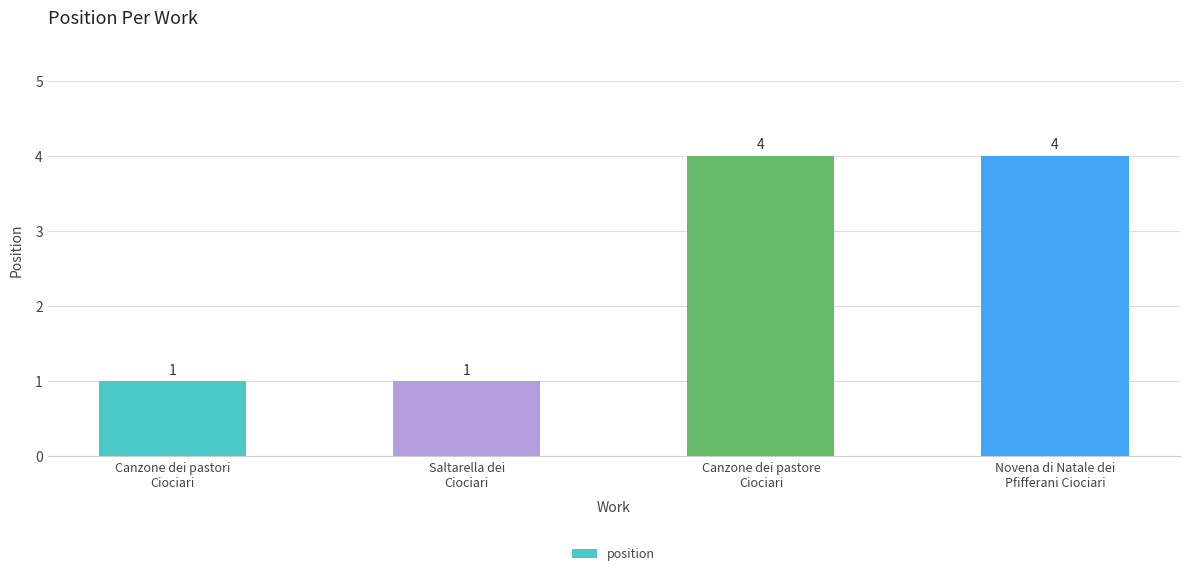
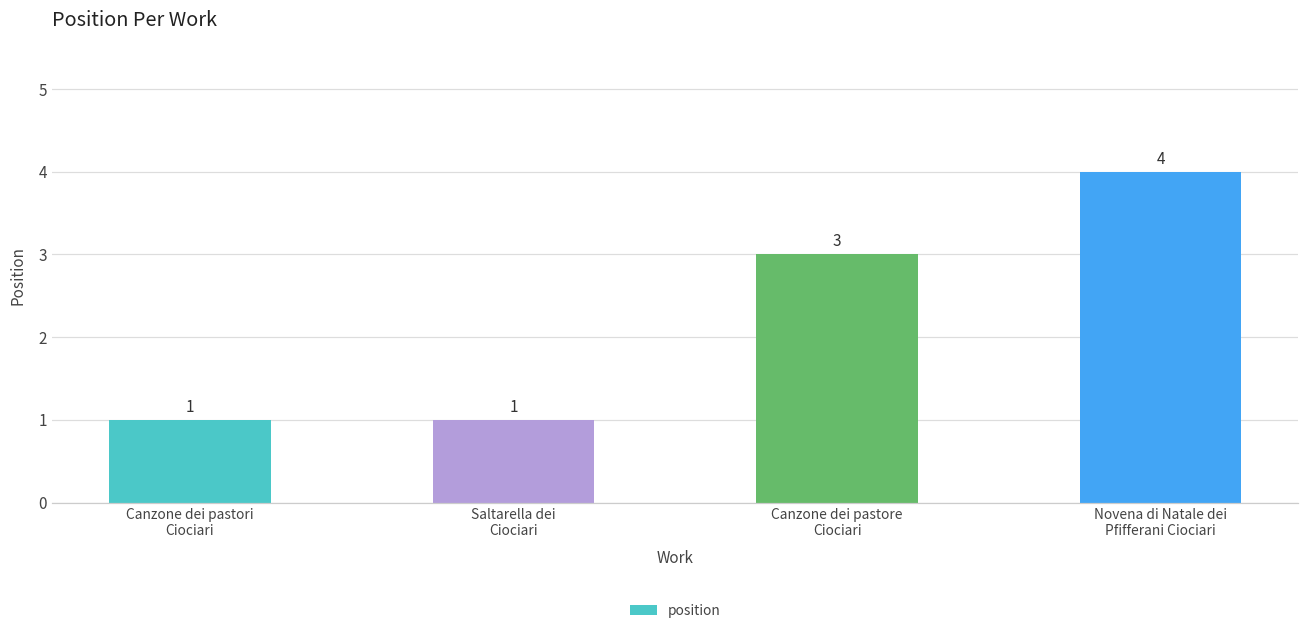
  {
    "Canzone dei pastori Ciociari": 1,
    "Saltarella dei Ciociari": 1,
-   "Canzone dei pastore Ciociari": 4,
+   "Canzone dei pastore Ciociari": 3,
    "Novena di Natale dei Pfifferani Ciociari": 4
  }
